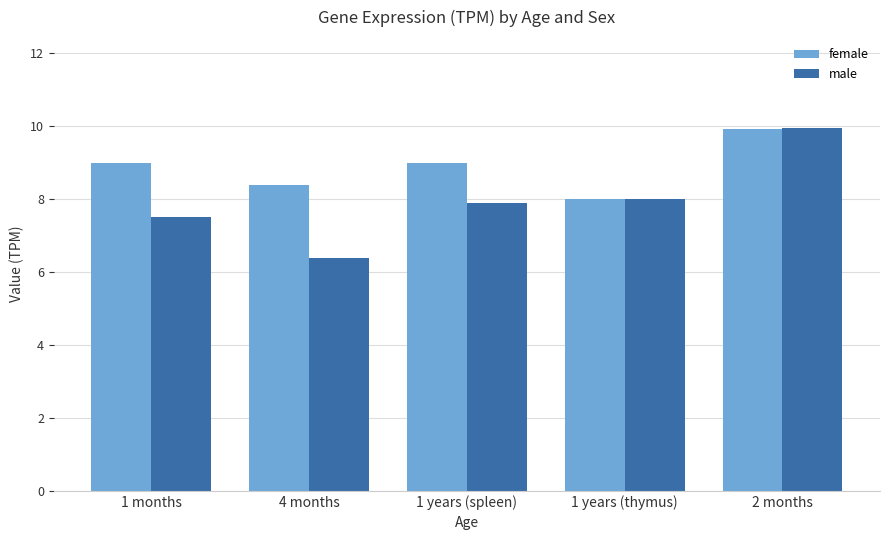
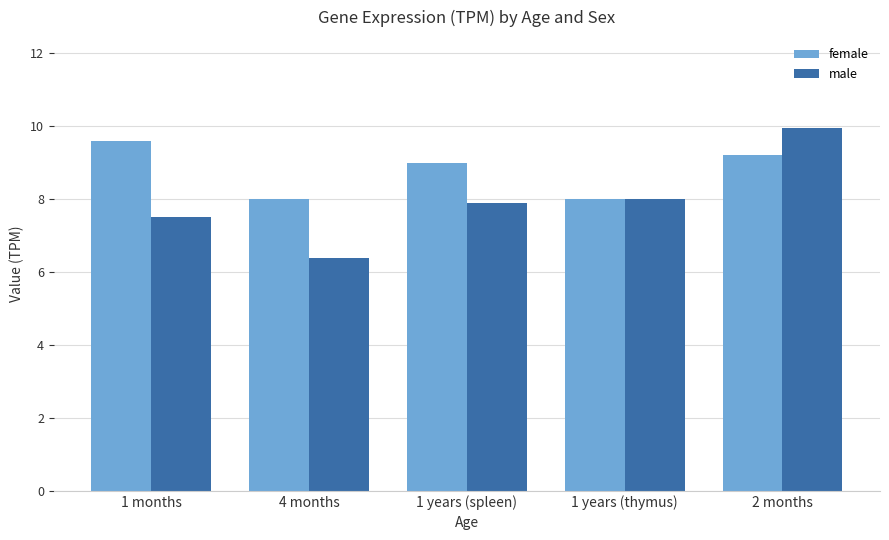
  {
    "female": {
-     "1 months": 9.0,
-     "4 months": 8.4,
+     "1 months": 9.6,
+     "4 months": 8.0,
      "1 years (spleen)": 9.0,
      "1 years (thymus)": 8.0,
-     "2 months": 9.9
+     "2 months": 9.2
    },
    "male": {
      "1 months": 7.5,
      "4 months": 6.4,
      "1 years (spleen)": 7.9,
      "1 years (thymus)": 8.0,
      "2 months": 10.0
    }
  }
